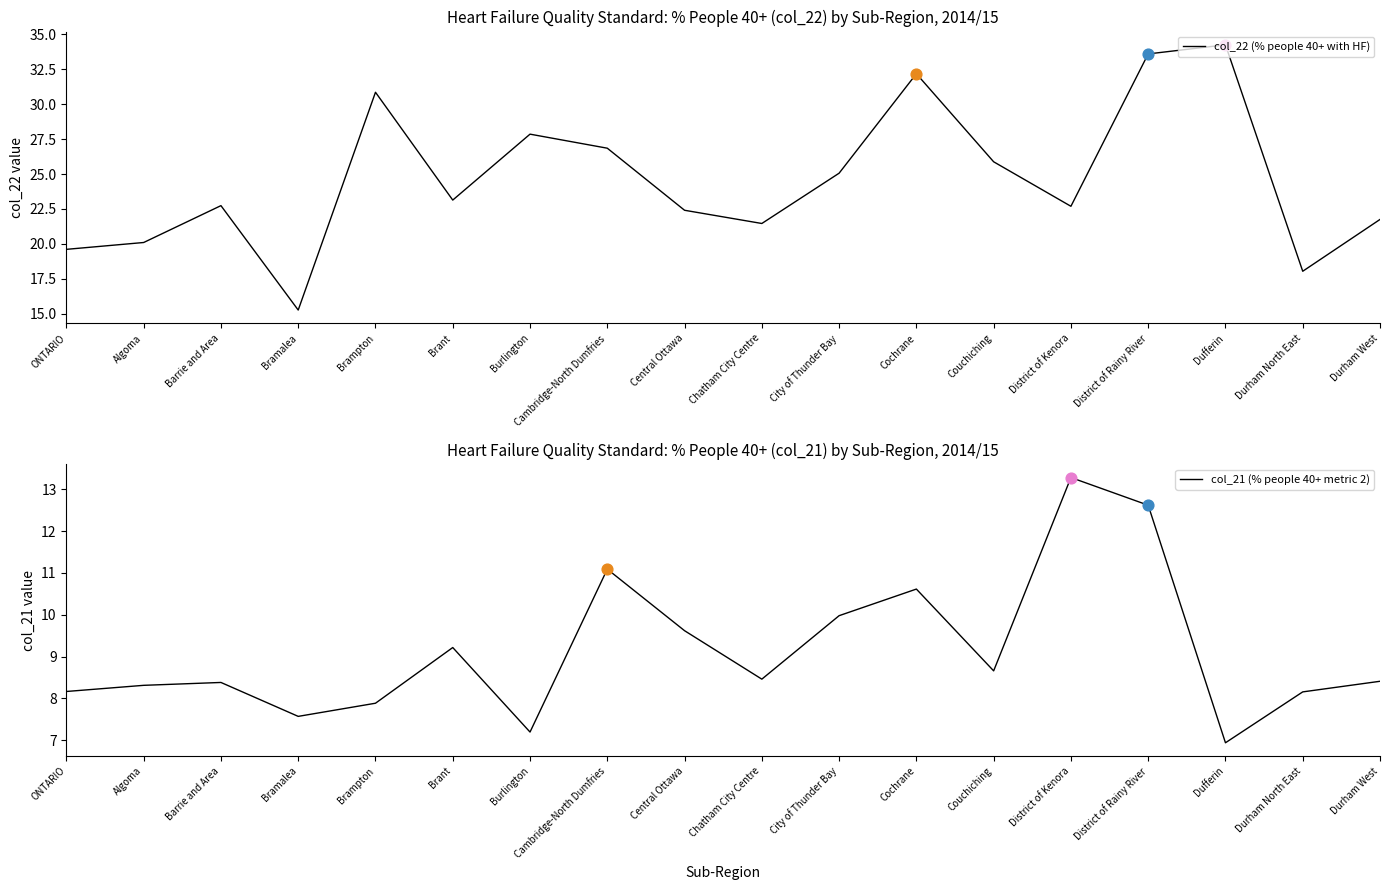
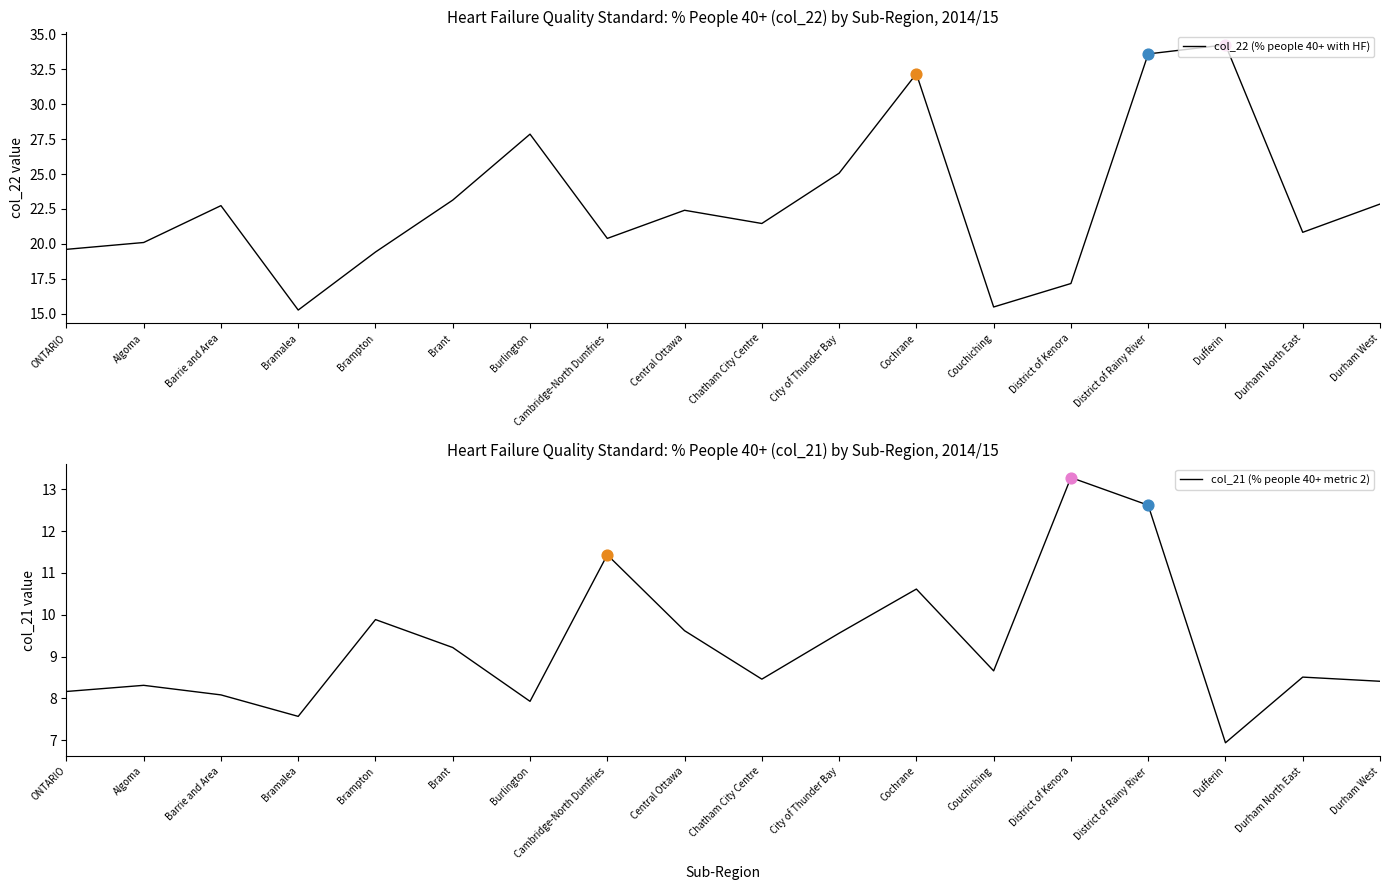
  {
    "Heart Failure Quality Standard: % People 40+ (col_22) by Sub-Region, 2014/15": {
      "col_22 (% people 40+ with HF)": {
        "ONTARIO": 19.6,
        "Algoma": 20.1,
        "Barrie and Area": 22.7,
        "Bramalea": 15.3,
-       "Brampton": 30.8,
+       "Brampton": 19.4,
        "Brant": 23.1,
        "Burlington": 27.8,
-       "Cambridge-North Dumfries": 26.8,
+       "Cambridge-North Dumfries": 20.4,
        "Central Ottawa": 22.4,
        "Chatham City Centre": 21.5,
        "City of Thunder Bay": 25.1,
-       "Couchiching": 25.9,
-       "District of Kenora": 22.7,
-       "Durham North East": 18.0,
-       "Durham West": 21.8
+       "Couchiching": 15.5,
+       "District of Kenora": 17.2,
+       "Durham North East": 20.8,
+       "Durham West": 22.9
      }
    },
    "Heart Failure Quality Standard: % People 40+ (col_21) by Sub-Region, 2014/15": {
      "col_21 (% people 40+ metric 2)": {
        "ONTARIO": 8.2,
        "Algoma": 8.3,
-       "Barrie and Area": 8.4,
+       "Barrie and Area": 8.1,
        "Bramalea": 7.6,
-       "Brampton": 7.9,
+       "Brampton": 9.9,
        "Brant": 9.2,
-       "Burlington": 7.2,
-       "Cambridge-North Dumfries": 11.1,
+       "Burlington": 7.9,
+       "Cambridge-North Dumfries": 11.4,
        "Central Ottawa": 9.6,
        "Chatham City Centre": 8.5,
-       "City of Thunder Bay": 10.0,
+       "City of Thunder Bay": 9.6,
        "Cochrane": 10.6,
        "Couchiching": 8.7,
        "Dufferin": 6.9,
-       "Durham North East": 8.2,
+       "Durham North East": 8.5,
        "Durham West": 8.4
      }
    }
  }
